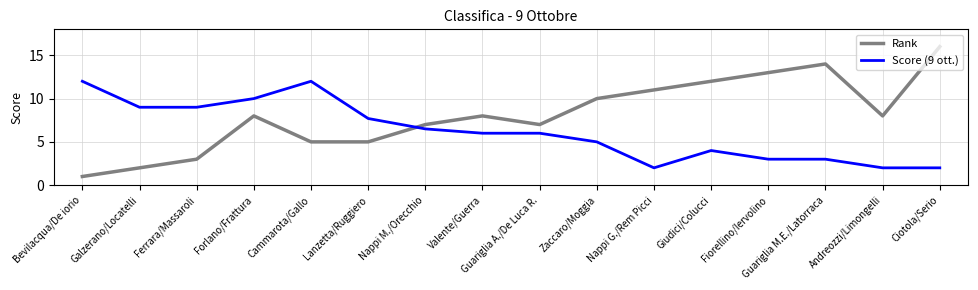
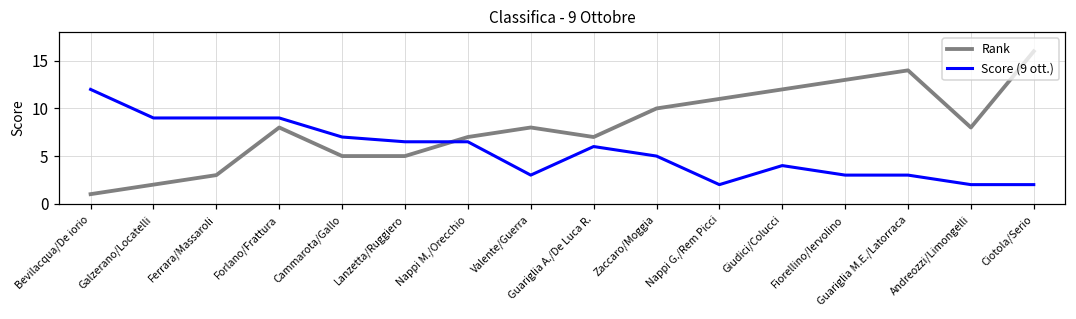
  {
    "Rank": {
      "Bevilacqua/De iorio": 1,
      "Galzerano/Locatelli": 2,
      "Ferrara/Massaroli": 3,
      "Forlano/Frattura": 8,
      "Cammarota/Gallo": 5,
      "Lanzetta/Ruggiero": 5,
      "Nappi M./Orecchio": 7,
      "Valente/Guerra": 8,
      "Guariglia A./De Luca R.": 7,
      "Zaccaro/Moggia": 10,
      "Nappi G./Rem Picci": 11,
      "Giudici/Colucci": 12,
      "Fiorellino/Iervolino": 13,
      "Guariglia M.E./Latorraca": 14,
      "Andreozzi/Limongelli": 8
    },
    "Score (9 ott.)": {
      "Bevilacqua/De iorio": 12,
      "Galzerano/Locatelli": 9,
      "Ferrara/Massaroli": 9,
-     "Forlano/Frattura": 10,
-     "Cammarota/Gallo": 12,
-     "Lanzetta/Ruggiero": 8,
+     "Forlano/Frattura": 9,
+     "Cammarota/Gallo": 7,
+     "Lanzetta/Ruggiero": 7,
      "Nappi M./Orecchio": 7,
-     "Valente/Guerra": 6,
+     "Valente/Guerra": 3,
      "Guariglia A./De Luca R.": 6,
      "Zaccaro/Moggia": 5,
      "Nappi G./Rem Picci": 2,
      "Giudici/Colucci": 4,
      "Fiorellino/Iervolino": 3,
      "Guariglia M.E./Latorraca": 3,
      "Andreozzi/Limongelli": 2,
      "Ciotola/Serio": 2
    }
  }
